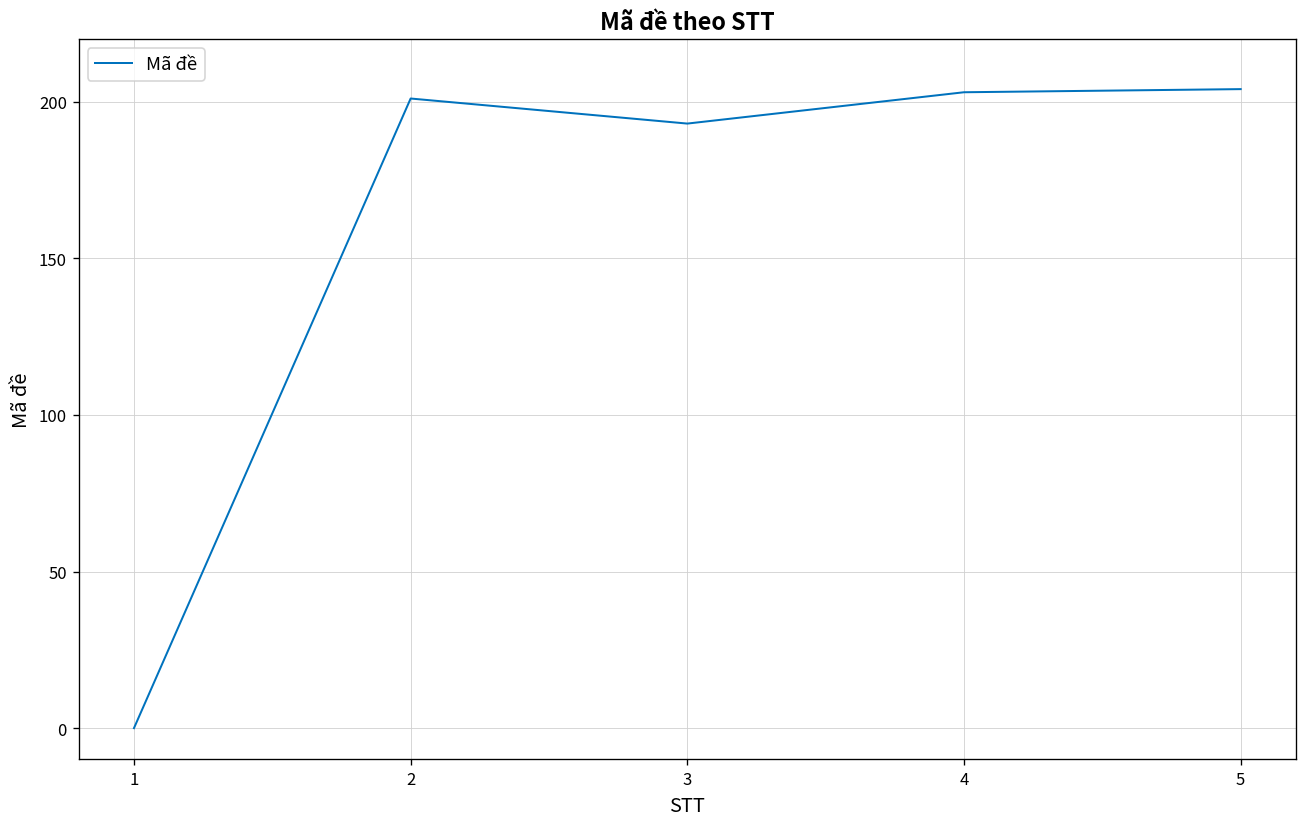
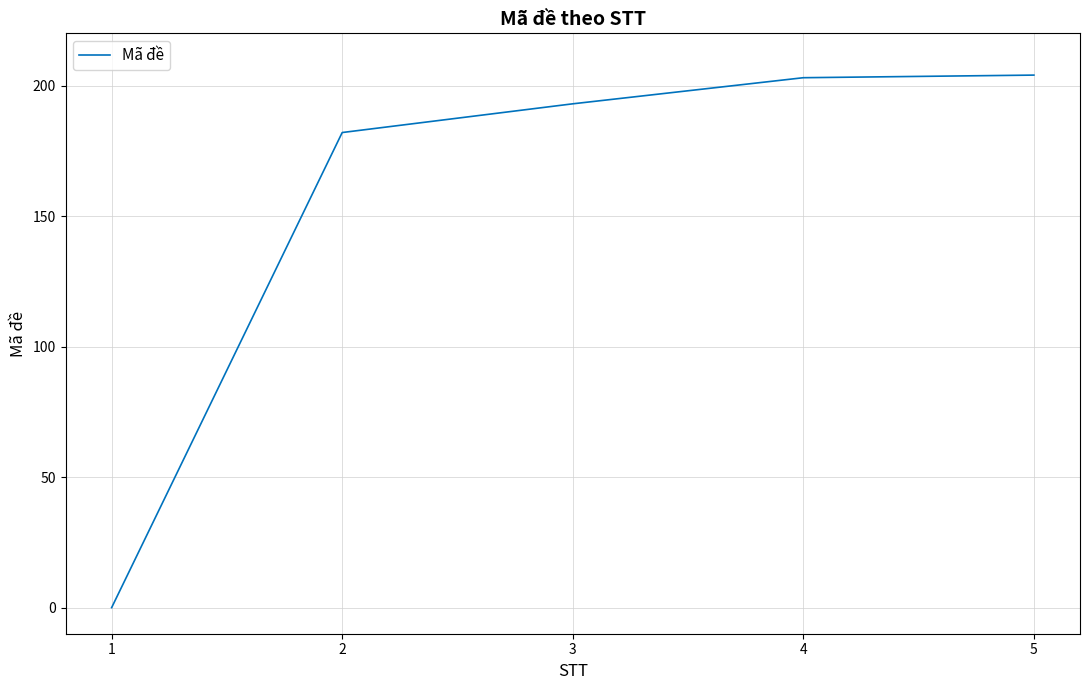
  {
    "1": 0,
-   "2": 201,
+   "2": 182,
    "3": 193,
    "4": 203,
    "5": 204
  }
